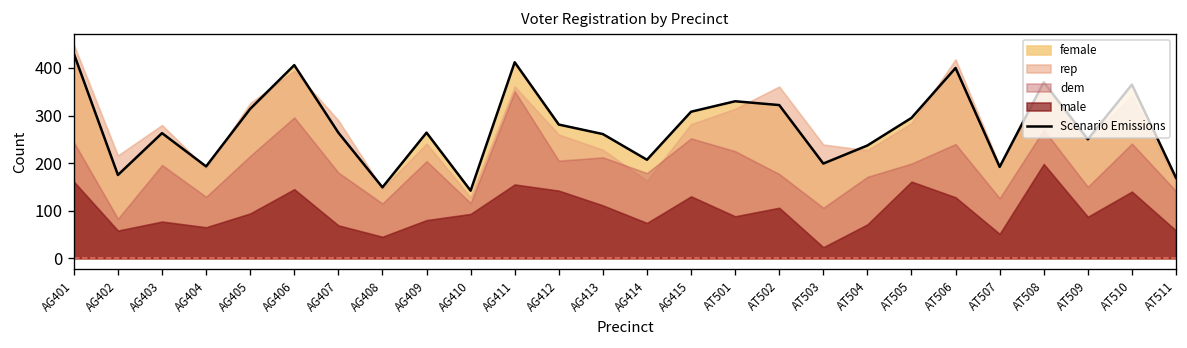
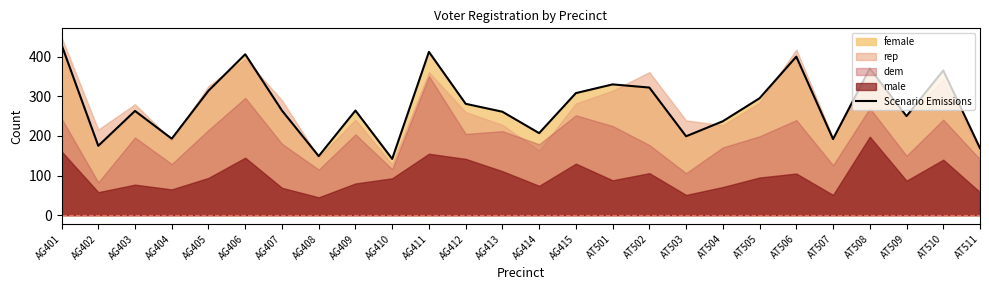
  {
    "male": {
      "AG401": 160,
      "AG402": 60,
      "AG403": 80,
      "AG404": 70,
      "AG405": 90,
      "AG406": 150,
      "AG407": 70,
      "AG408": 50,
      "AG409": 80,
      "AG410": 90,
      "AG411": 160,
      "AG412": 140,
      "AG413": 110,
      "AG414": 70,
      "AG415": 130,
      "AT501": 90,
      "AT502": 110,
-     "AT503": 20,
+     "AT503": 50,
      "AT504": 70,
-     "AT505": 160,
-     "AT506": 130,
+     "AT505": 100,
+     "AT506": 110,
      "AT507": 50,
      "AT508": 200,
      "AT509": 90,
      "AT510": 140,
      "AT511": 60
    }
  }
